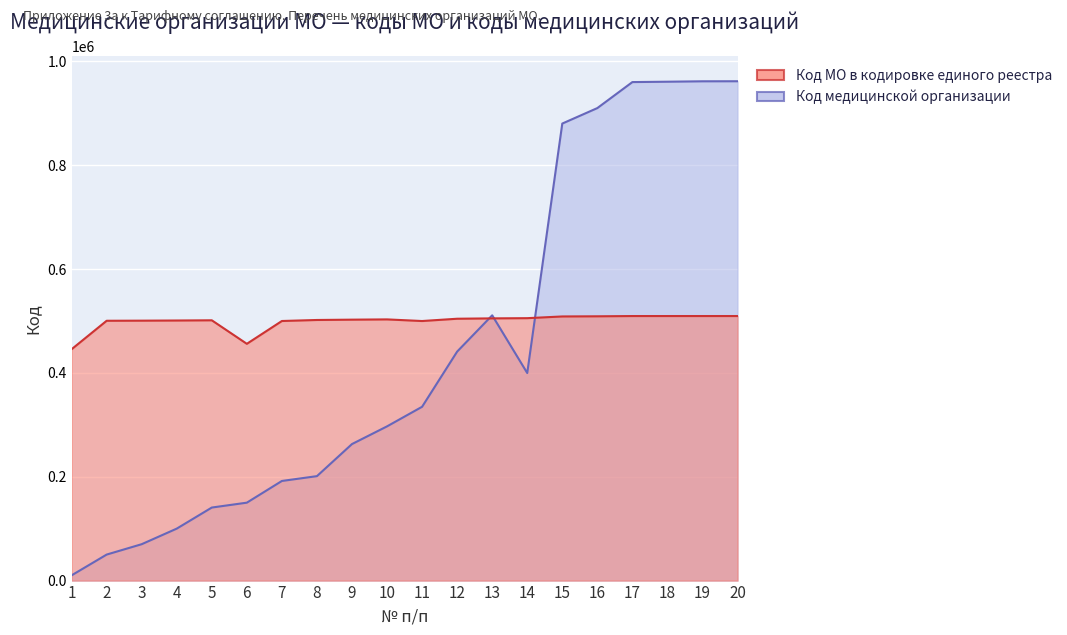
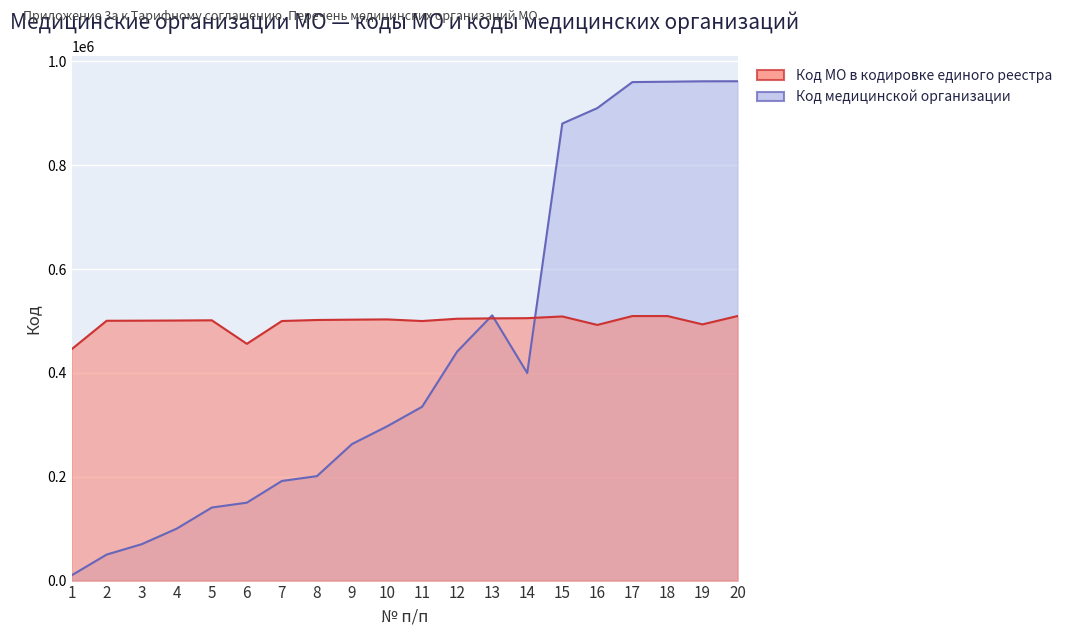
  {
    "Код медицинской организации": {
      "1": 10000,
      "2": 50000,
      "3": 70000,
      "4": 100000,
      "5": 140000,
      "6": 150000,
      "7": 190000,
      "8": 200000,
      "9": 260000,
      "10": 300000,
      "11": 330000,
      "12": 440000,
      "13": 510000,
      "14": 400000,
      "15": 880000,
      "16": 910000,
      "17": 960000,
      "18": 960000,
      "19": 960000,
      "20": 960000
    },
    "Код МО в кодировке единого реестра": {
      "1": 450000,
      "2": 500000,
      "3": 500000,
      "4": 500000,
      "5": 500000,
      "6": 460000,
      "7": 500000,
      "8": 500000,
      "9": 500000,
      "10": 500000,
      "11": 500000,
      "12": 500000,
      "13": 510000,
      "14": 510000,
      "15": 510000,
-     "16": 510000,
+     "16": 490000,
      "17": 510000,
      "18": 510000,
-     "19": 510000,
+     "19": 490000,
      "20": 510000
    }
  }
